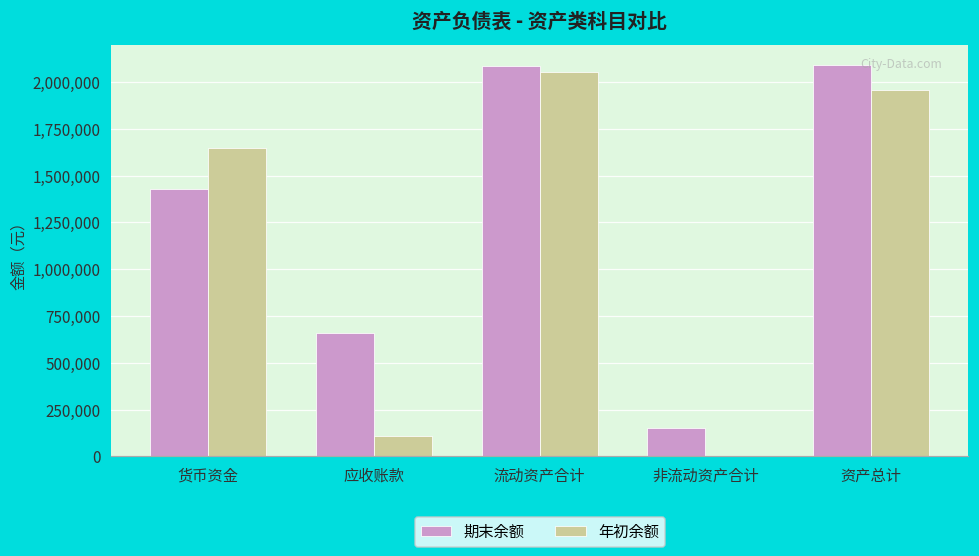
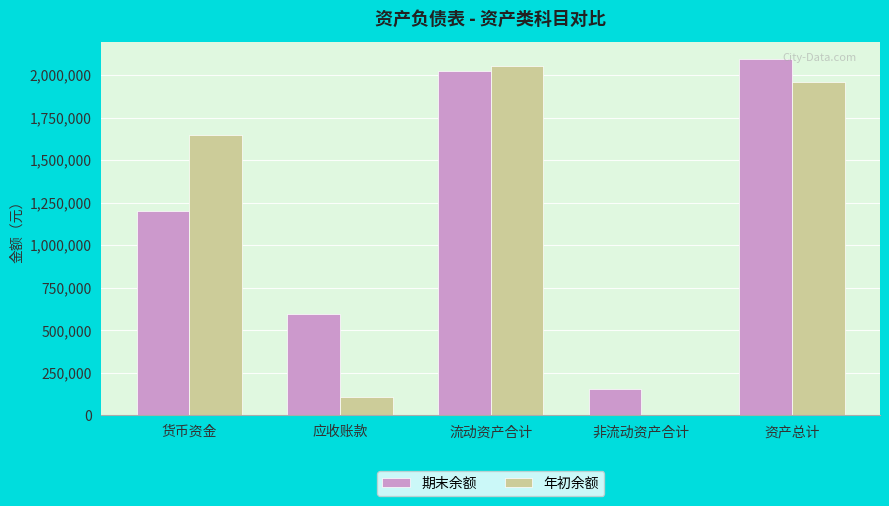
  {
    "期末余额": {
-     "货币资金": "1,430,000",
-     "应收账款": "660,000",
-     "流动资产合计": "2,080,000",
+     "货币资金": "1,200,000",
+     "应收账款": "600,000",
+     "流动资产合计": "2,020,000",
      "非流动资产合计": "150,000",
      "资产总计": "2,090,000"
    },
    "年初余额": {
      "货币资金": "1,650,000",
      "应收账款": "110,000",
      "流动资产合计": "2,050,000",
      "非流动资产合计": "0",
      "资产总计": "1,960,000"
    }
  }
